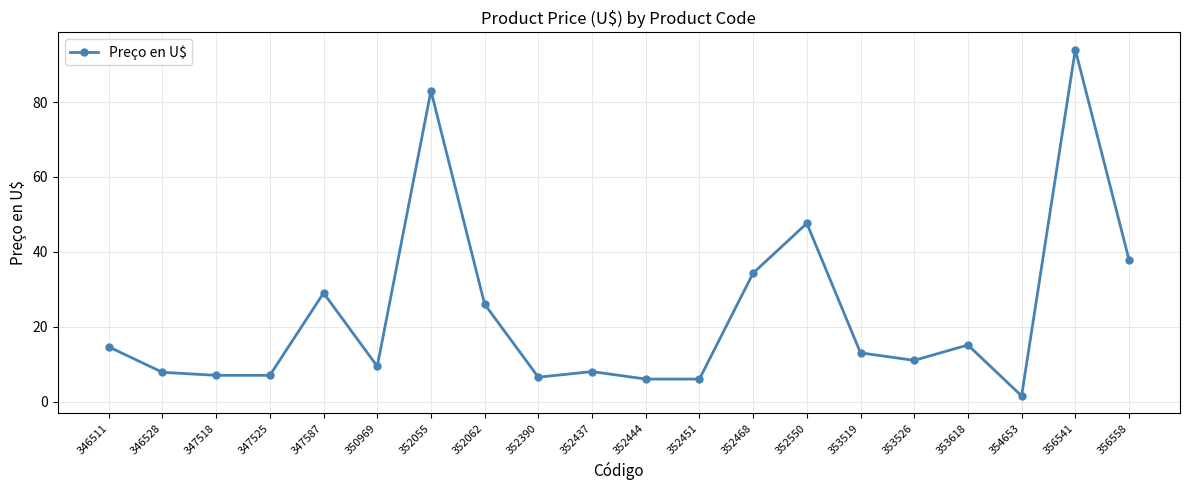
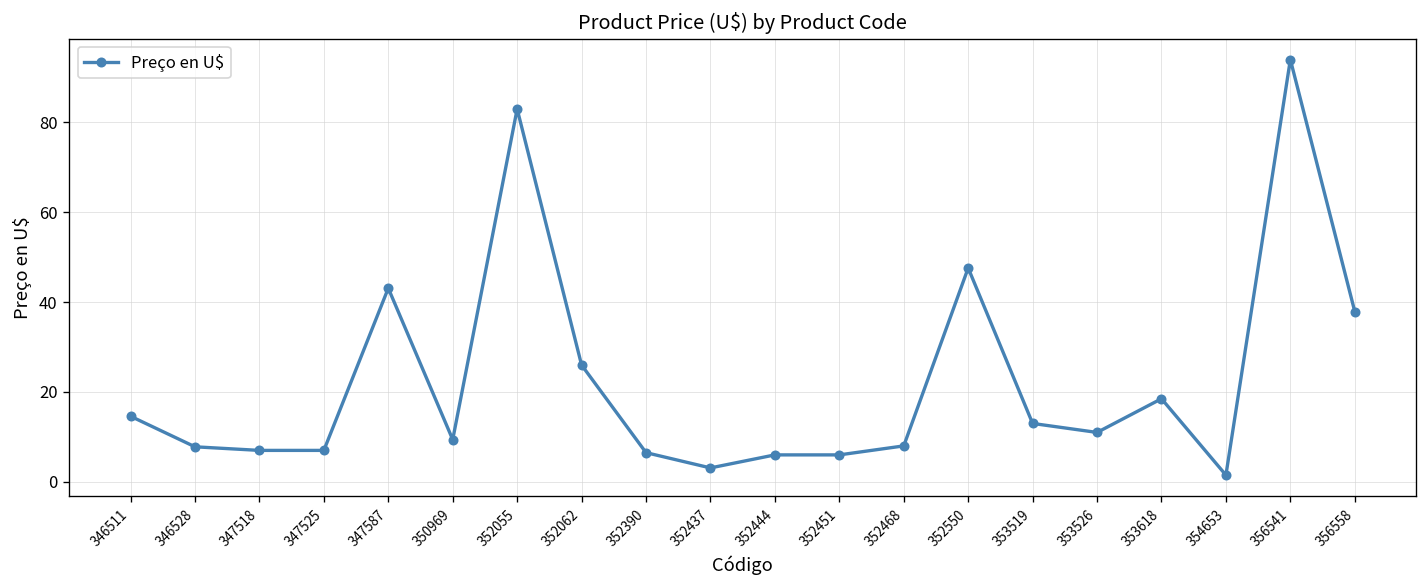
  {
    "346511": 15,
    "346528": 8,
    "347518": 7,
    "347525": 7,
-   "347587": 29,
+   "347587": 43,
    "350969": 9,
    "352055": 83,
    "352062": 26,
    "352390": 7,
-   "352437": 8,
+   "352437": 3,
    "352444": 6,
    "352451": 6,
-   "352468": 34,
+   "352468": 8,
    "352550": 48,
    "353519": 13,
    "353526": 11,
-   "353618": 15,
+   "353618": 19,
    "354653": 2,
    "356541": 94,
    "356558": 38
  }
